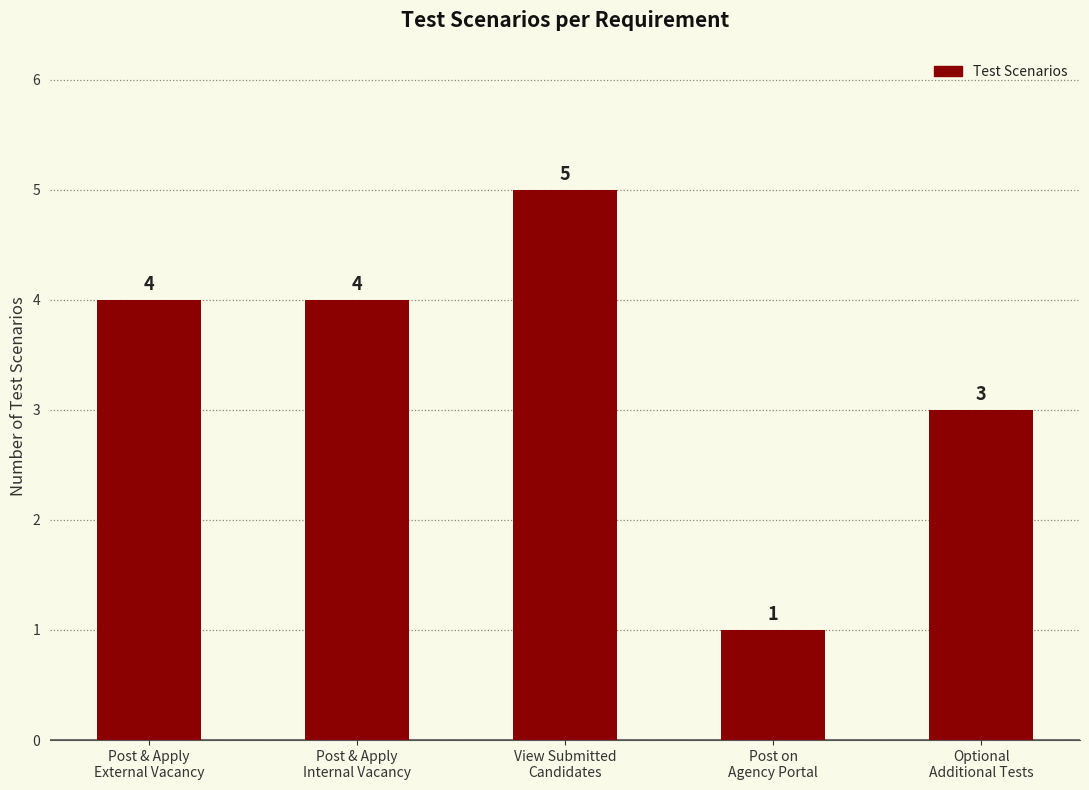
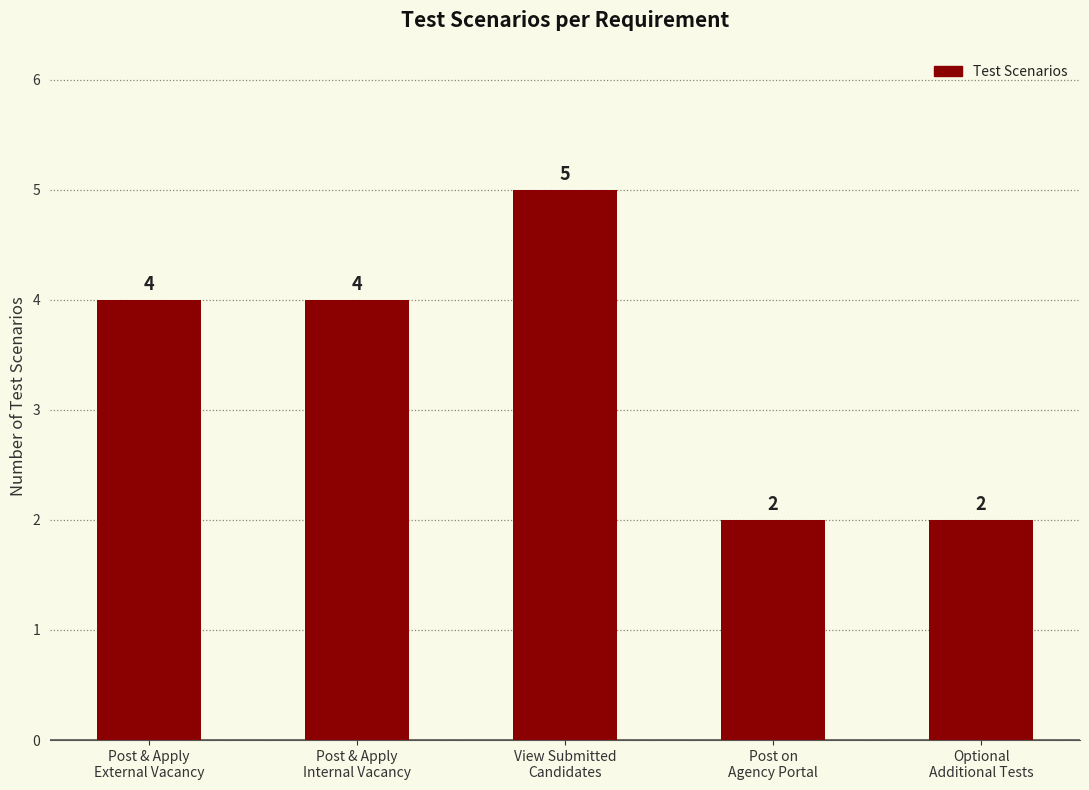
  {
    "Post & Apply External Vacancy": 4,
    "Post & Apply Internal Vacancy": 4,
    "View Submitted Candidates": 5,
-   "Post on Agency Portal": 1,
-   "Optional Additional Tests": 3
+   "Post on Agency Portal": 2,
+   "Optional Additional Tests": 2
  }
